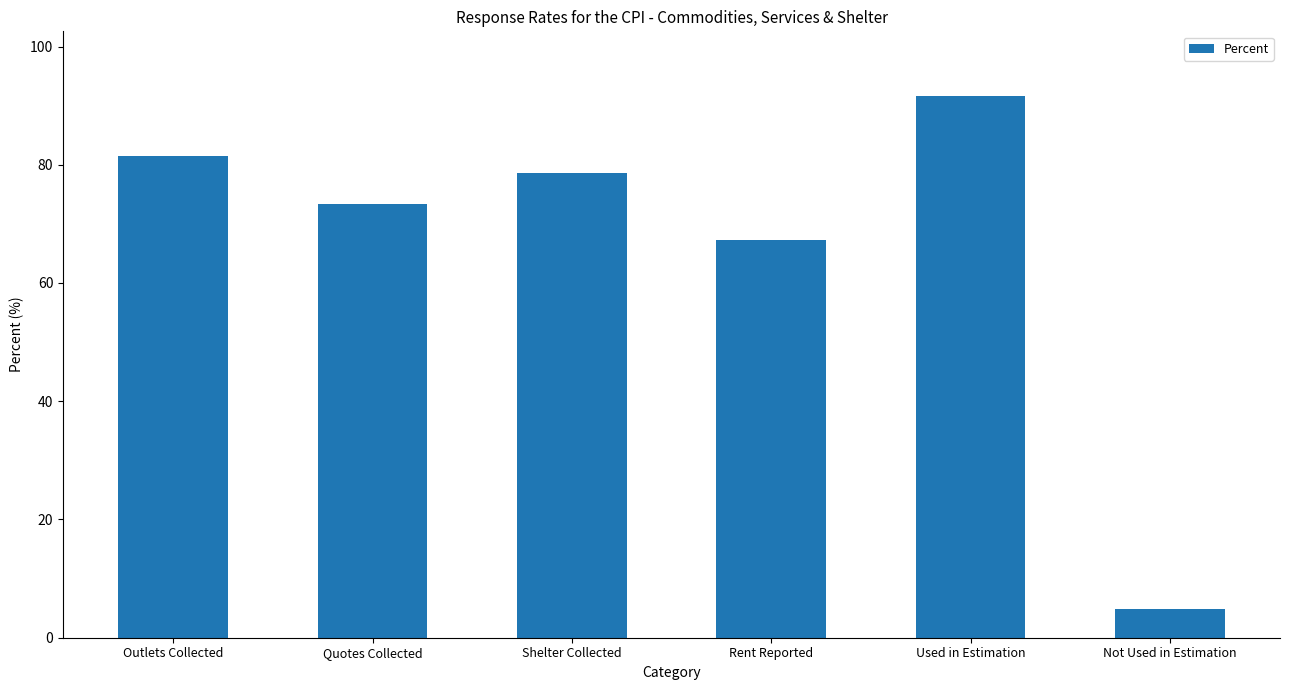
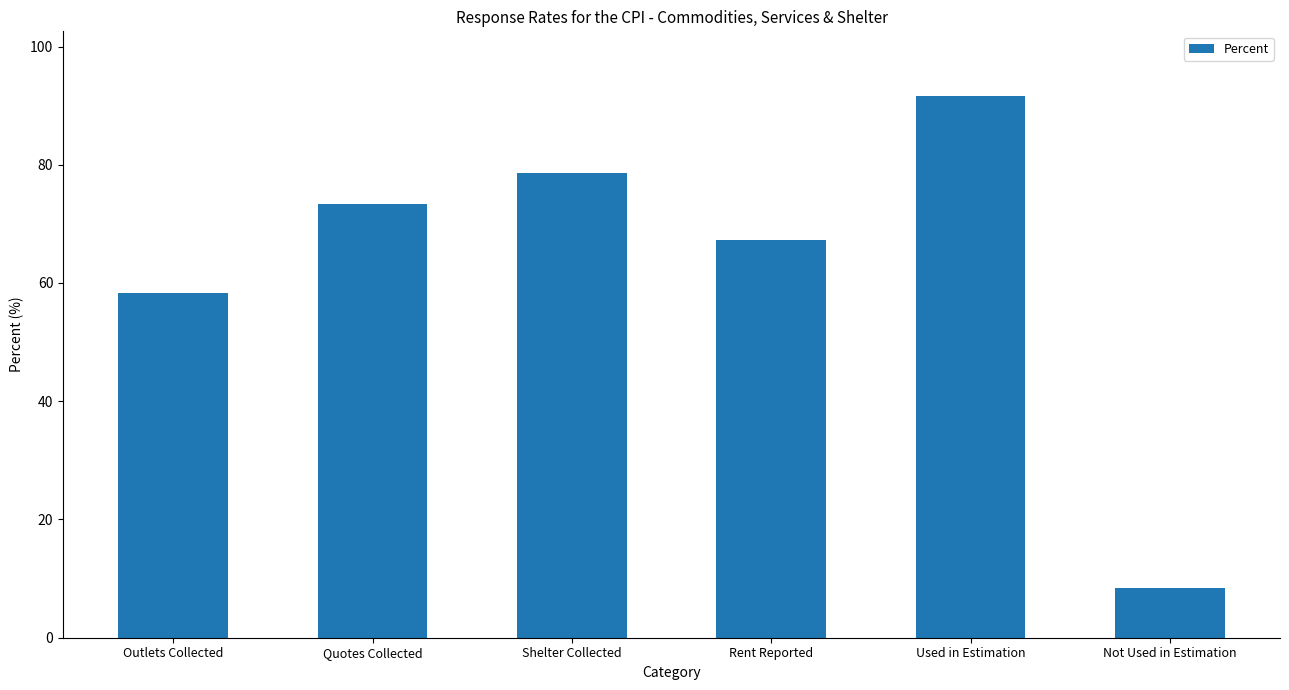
  {
-   "Outlets Collected": 82,
+   "Outlets Collected": 58,
    "Quotes Collected": 73,
    "Shelter Collected": 79,
    "Rent Reported": 67,
    "Used in Estimation": 92,
-   "Not Used in Estimation": 5
+   "Not Used in Estimation": 8
  }
